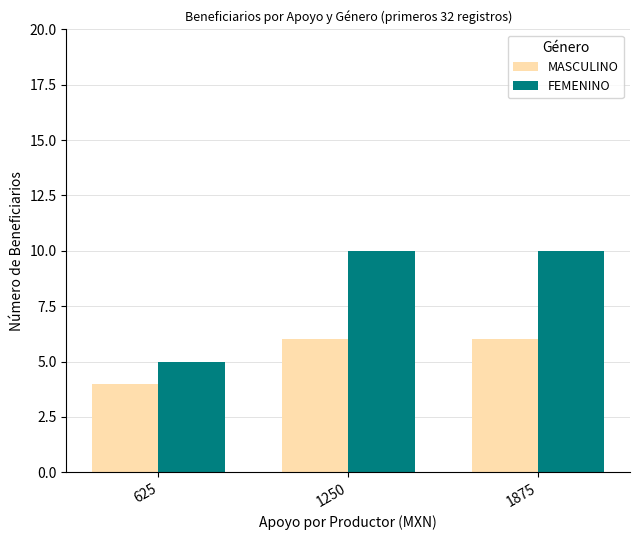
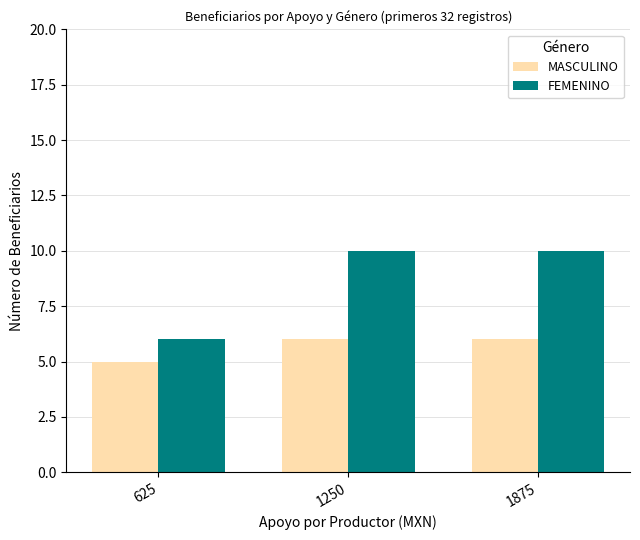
  {
    "MASCULINO": {
-     "625": 4,
+     "625": 5,
      "1250": 6,
      "1875": 6
    },
    "FEMENINO": {
-     "625": 5,
+     "625": 6,
      "1250": 10,
      "1875": 10
    }
  }
